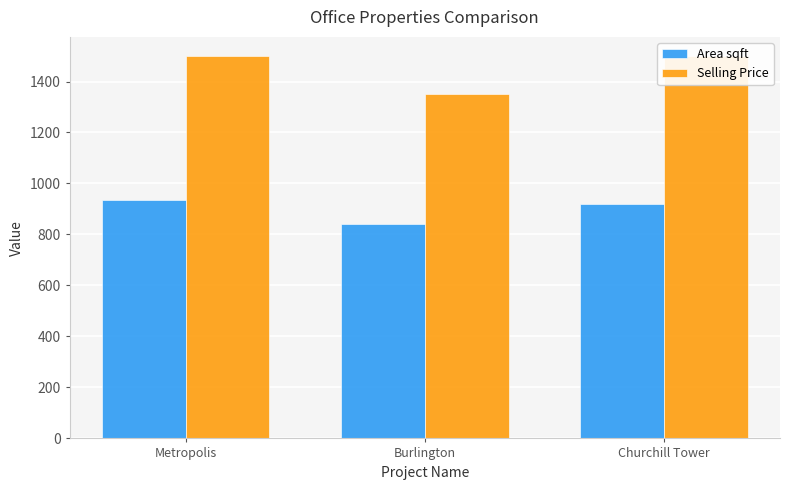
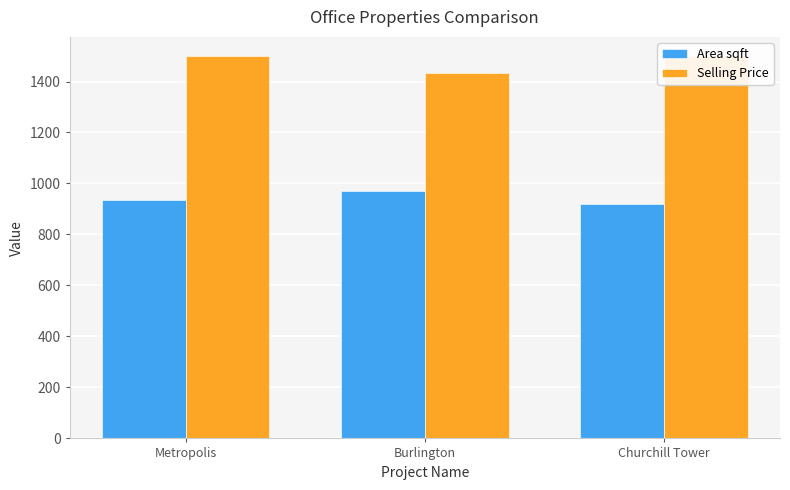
  {
    "Area sqft": {
      "Metropolis": 940,
-     "Burlington": 840,
+     "Burlington": 970,
      "Churchill Tower": 920
    },
    "Selling Price": {
      "Metropolis": 1500,
-     "Burlington": 1350
+     "Burlington": 1430
    }
  }
